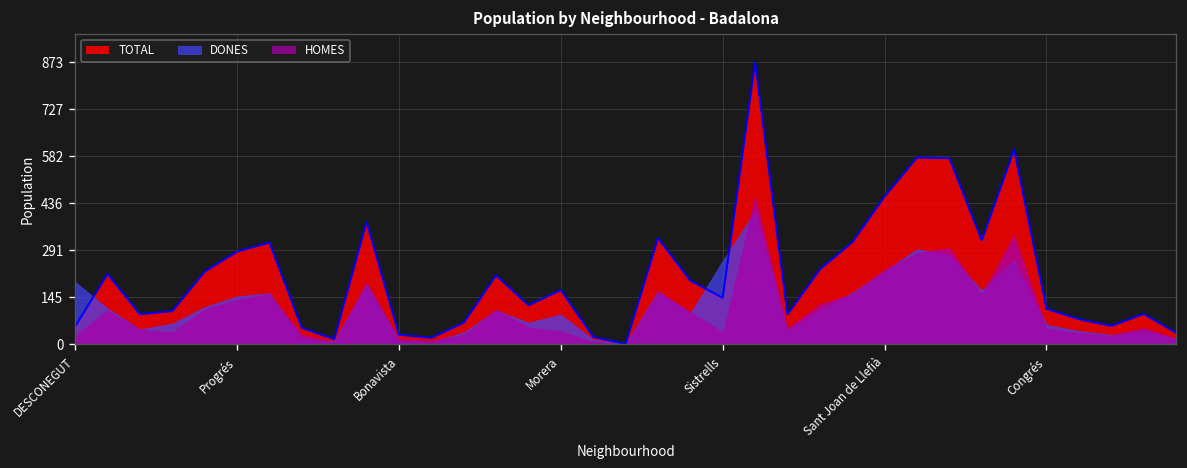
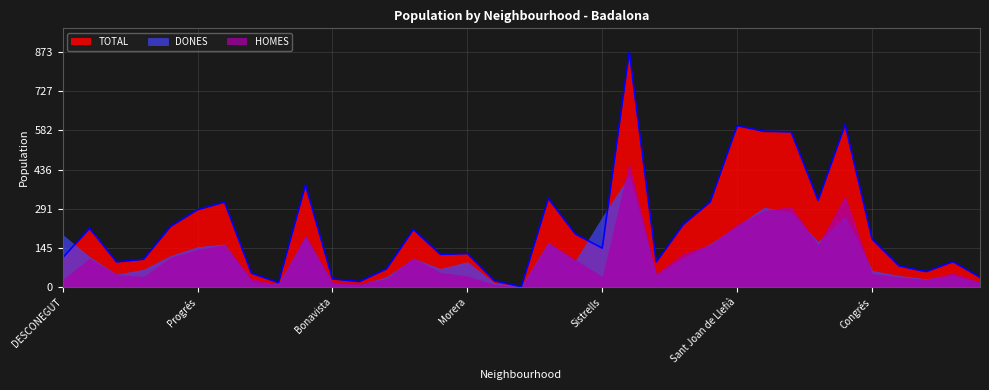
  {
    "TOTAL": {
-     "DESCONEGUT": 60,
+     "DESCONEGUT": 110,
      "Progrés": 290,
      "Bonavista": 30,
-     "Morera": 170,
+     "Morera": 120,
      "Sistrells": 140,
-     "Sant Joan de Llefià": 460,
-     "Congrés": 110
+     "Sant Joan de Llefià": 600,
+     "Congrés": 180
    },
    "DONES": {
      "DESCONEGUT": 190,
      "Morera": 90,
      "Sistrells": 260,
      "Congrés": 60
    },
    "HOMES": {
      "DESCONEGUT": 30,
      "Morera": 40,
      "Sistrells": 40,
      "Congrés": 50
    }
  }
